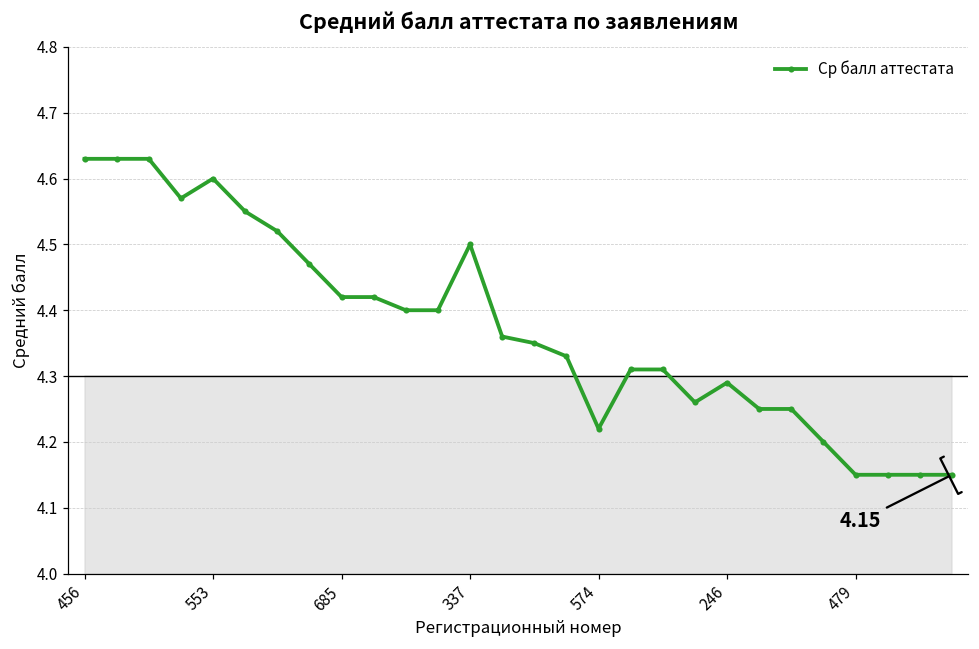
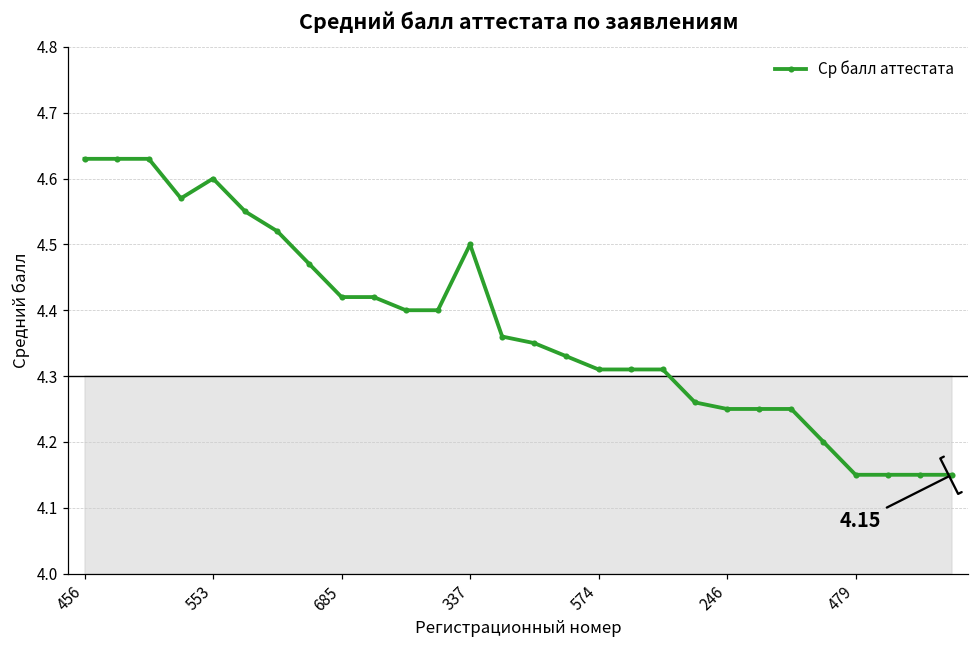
  {
    "Ср балл аттестата": {
      "456": 4.63,
      "553": 4.60,
      "685": 4.42,
      "337": 4.50,
-     "574": 4.22,
-     "246": 4.29
+     "574": 4.31,
+     "246": 4.25
    }
  }
